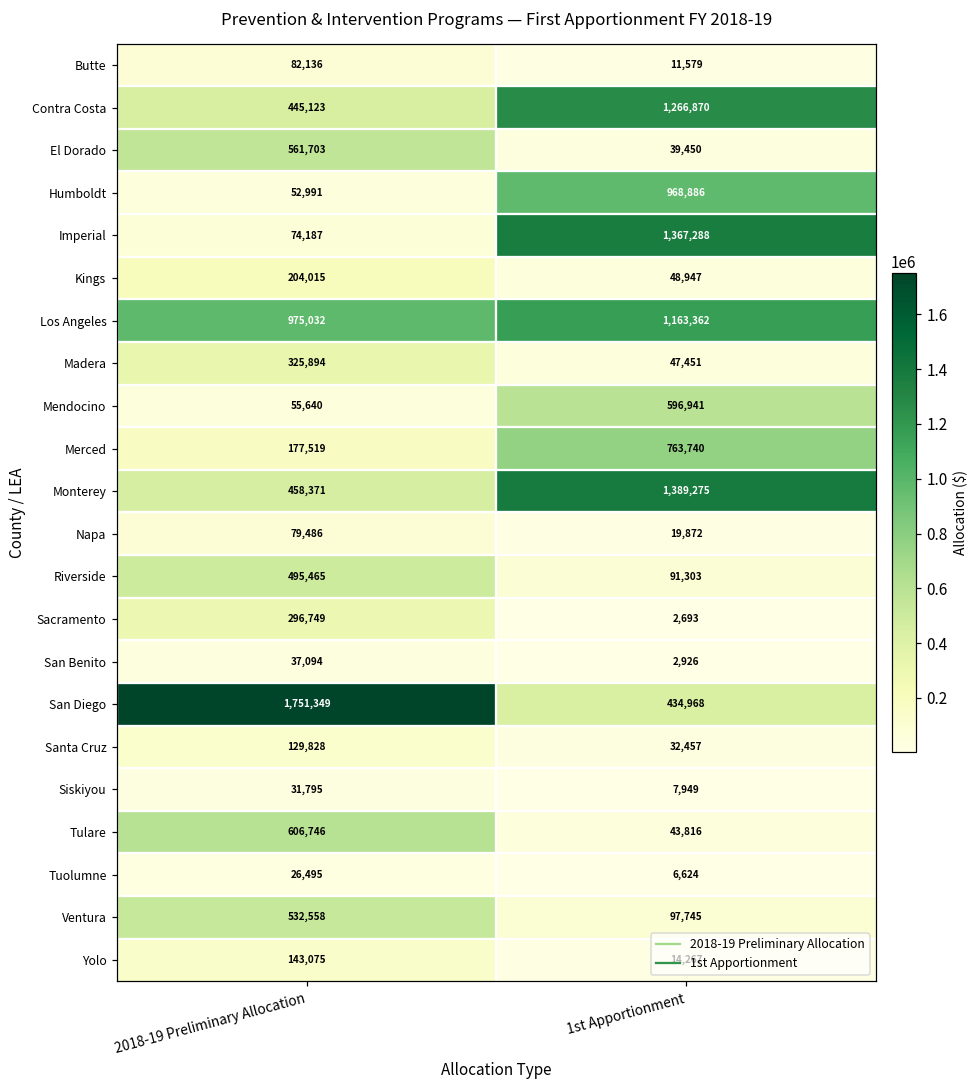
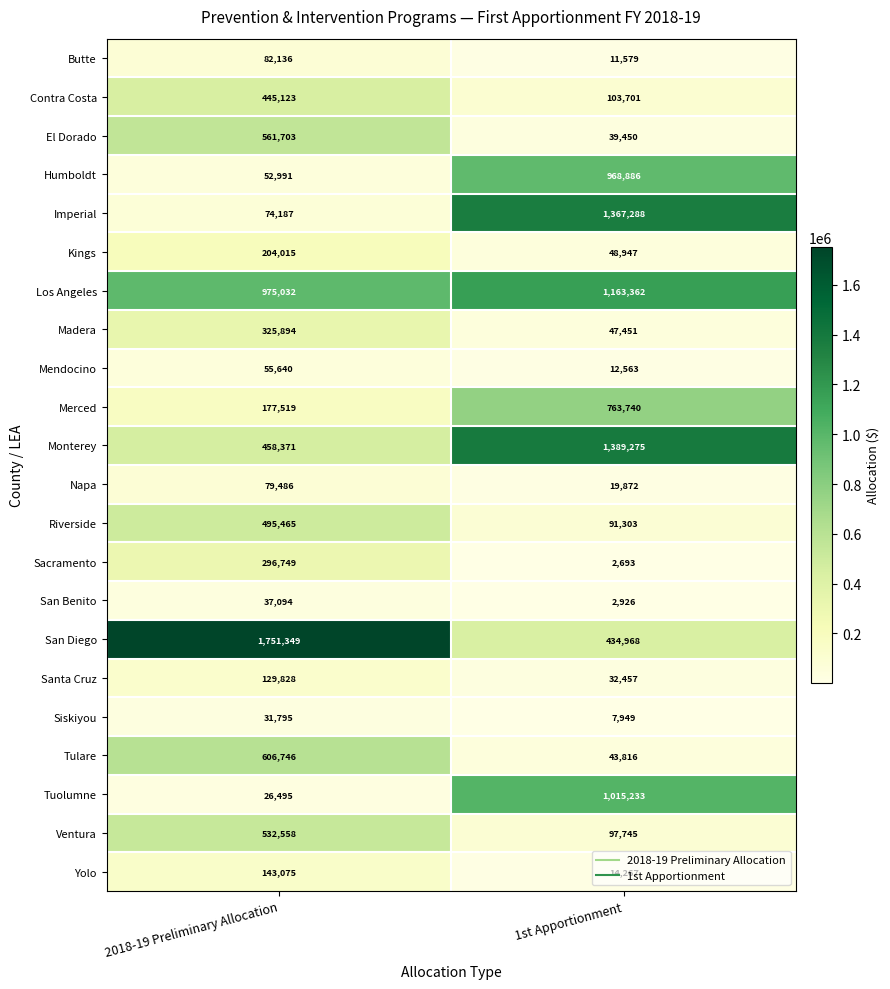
  {
    "Butte": {
      "2018-19 Preliminary Allocation": "82,136",
      "1st Apportionment": "11,579"
    },
    "Contra Costa": {
      "2018-19 Preliminary Allocation": "445,123",
-     "1st Apportionment": "1,266,870"
+     "1st Apportionment": "103,701"
    },
    "El Dorado": {
      "2018-19 Preliminary Allocation": "561,703",
      "1st Apportionment": "39,450"
    },
    "Humboldt": {
      "2018-19 Preliminary Allocation": "52,991",
      "1st Apportionment": "968,886"
    },
    "Imperial": {
      "2018-19 Preliminary Allocation": "74,187",
      "1st Apportionment": "1,367,288"
    },
    "Kings": {
      "2018-19 Preliminary Allocation": "204,015",
      "1st Apportionment": "48,947"
    },
    "Los Angeles": {
      "2018-19 Preliminary Allocation": "975,032",
      "1st Apportionment": "1,163,362"
    },
    "Madera": {
      "2018-19 Preliminary Allocation": "325,894",
      "1st Apportionment": "47,451"
    },
    "Mendocino": {
      "2018-19 Preliminary Allocation": "55,640",
-     "1st Apportionment": "596,941"
+     "1st Apportionment": "12,563"
    },
    "Merced": {
      "2018-19 Preliminary Allocation": "177,519",
      "1st Apportionment": "763,740"
    },
    "Monterey": {
      "2018-19 Preliminary Allocation": "458,371",
      "1st Apportionment": "1,389,275"
    },
    "Napa": {
      "2018-19 Preliminary Allocation": "79,486",
      "1st Apportionment": "19,872"
    },
    "Riverside": {
      "2018-19 Preliminary Allocation": "495,465",
      "1st Apportionment": "91,303"
    },
    "Sacramento": {
      "2018-19 Preliminary Allocation": "296,749",
      "1st Apportionment": "2,693"
    },
    "San Benito": {
      "2018-19 Preliminary Allocation": "37,094",
      "1st Apportionment": "2,926"
    },
    "San Diego": {
      "2018-19 Preliminary Allocation": "1,751,349",
      "1st Apportionment": "434,968"
    },
    "Santa Cruz": {
      "2018-19 Preliminary Allocation": "129,828",
      "1st Apportionment": "32,457"
    },
    "Siskiyou": {
      "2018-19 Preliminary Allocation": "31,795",
      "1st Apportionment": "7,949"
    },
    "Tulare": {
      "2018-19 Preliminary Allocation": "606,746",
      "1st Apportionment": "43,816"
    },
    "Tuolumne": {
      "2018-19 Preliminary Allocation": "26,495",
-     "1st Apportionment": "6,624"
+     "1st Apportionment": "1,015,233"
    },
    "Ventura": {
      "2018-19 Preliminary Allocation": "532,558",
      "1st Apportionment": "97,745"
    },
    "Yolo": {
      "2018-19 Preliminary Allocation": "143,075"
    }
  }
